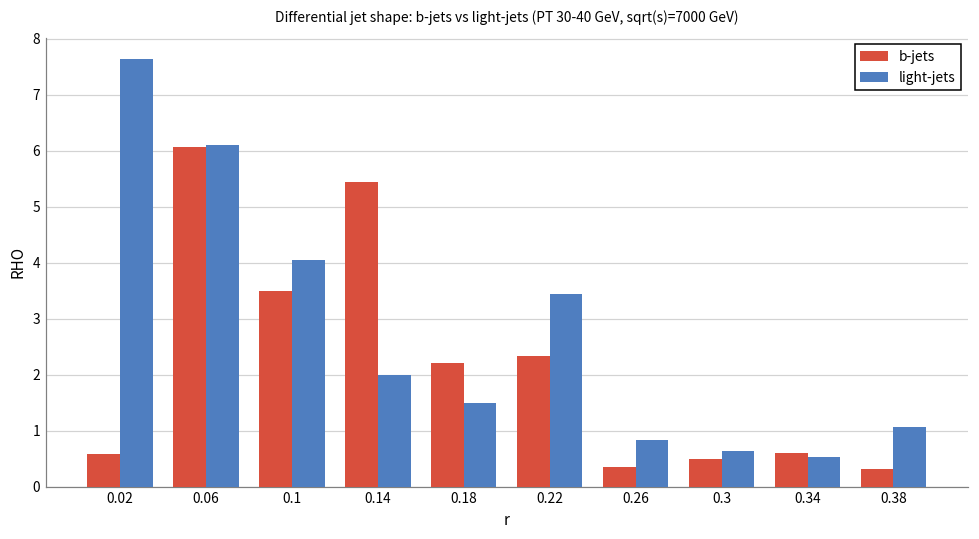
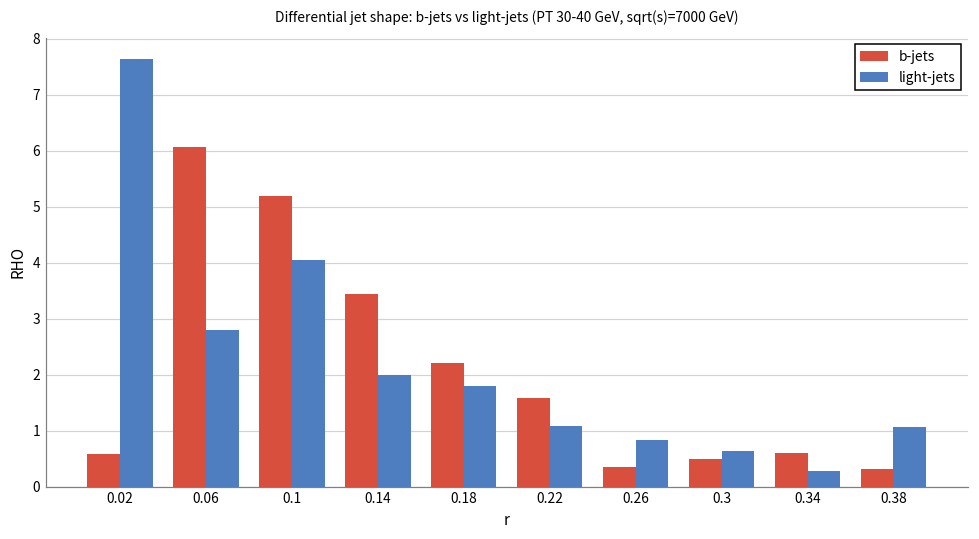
  {
    "b-jets": {
      "0.02": 0.6,
      "0.06": 6.1,
-     "0.1": 3.5,
-     "0.14": 5.4,
+     "0.1": 5.2,
+     "0.14": 3.5,
      "0.18": 2.2,
-     "0.22": 2.3,
+     "0.22": 1.6,
      "0.26": 0.4,
      "0.3": 0.5,
      "0.34": 0.6,
      "0.38": 0.3
    },
    "light-jets": {
      "0.02": 7.6,
-     "0.06": 6.1,
+     "0.06": 2.8,
      "0.1": 4.1,
      "0.14": 2.0,
-     "0.18": 1.5,
-     "0.22": 3.4,
+     "0.18": 1.8,
+     "0.22": 1.1,
      "0.26": 0.8,
      "0.3": 0.6,
-     "0.34": 0.5,
+     "0.34": 0.3,
      "0.38": 1.1
    }
  }
